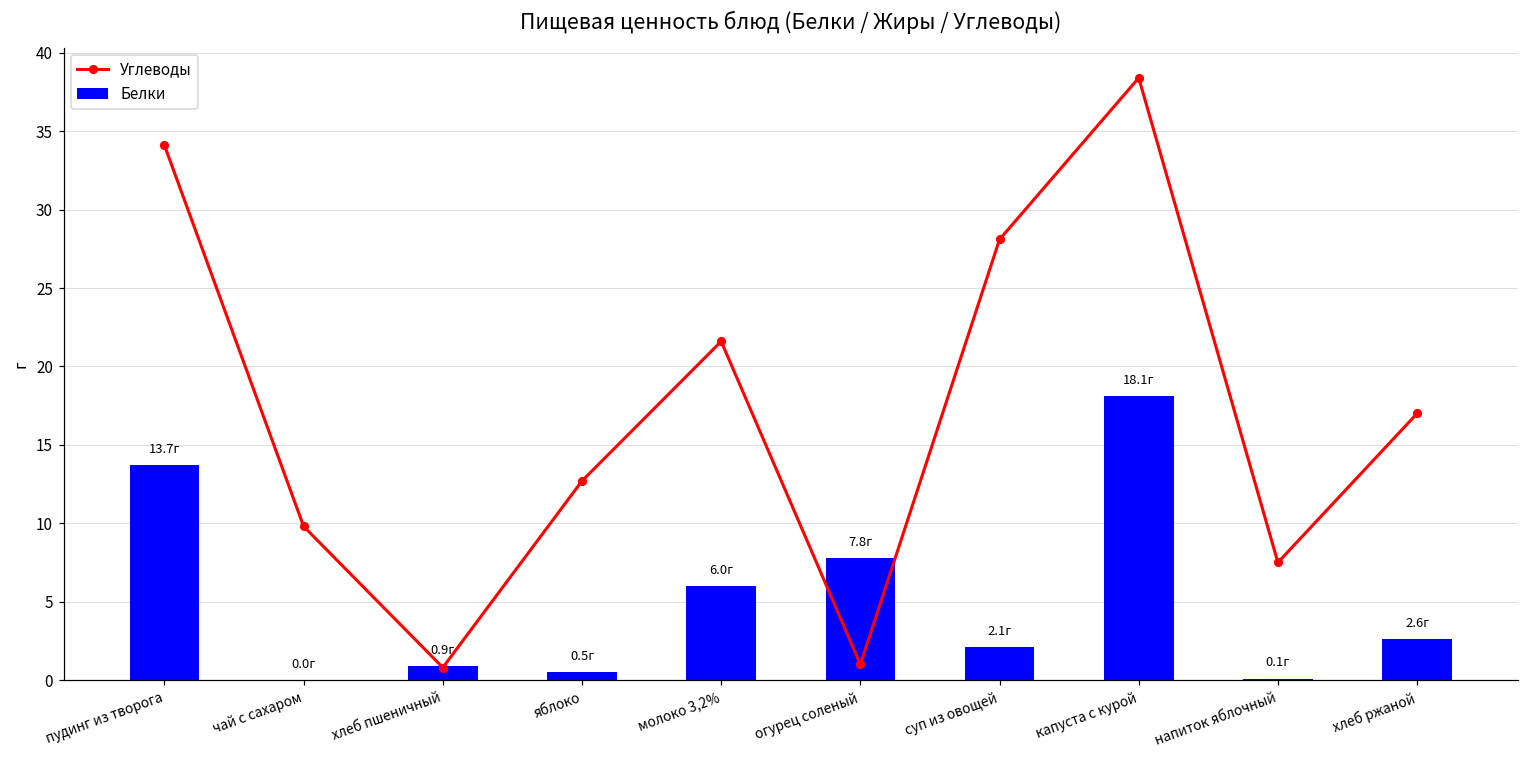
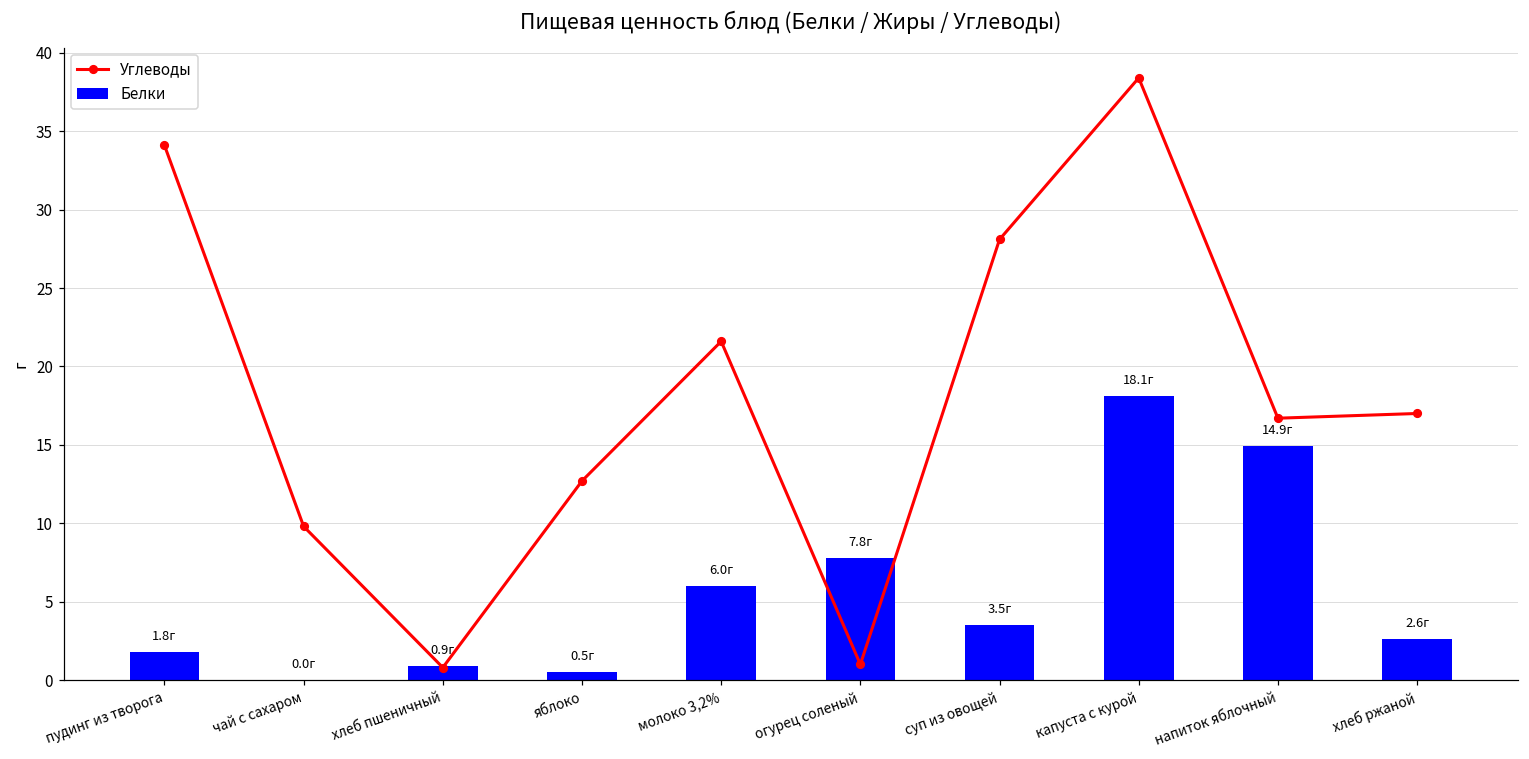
  {
    "Белки": {
-     "пудинг из творога": "13.7г",
+     "пудинг из творога": "1.8г",
      "чай с сахаром": "0.0г",
      "хлеб пшеничный": "0.9г",
      "яблоко": "0.5г",
      "молоко 3,2%": "6.0г",
      "огурец соленый": "7.8г",
-     "суп из овощей": "2.1г",
+     "суп из овощей": "3.5г",
      "капуста с курой": "18.1г",
-     "напиток яблочный": "0.1г",
+     "напиток яблочный": "14.9г",
      "хлеб ржаной": "2.6г"
    },
    "Углеводы": {
      "пудинг из творога": "34.1",
      "чай с сахаром": "9.8",
      "хлеб пшеничный": "0.8",
      "яблоко": "12.7",
      "молоко 3,2%": "21.6",
      "огурец соленый": "1.0",
      "суп из овощей": "28.1",
      "капуста с курой": "38.4",
-     "напиток яблочный": "7.5",
+     "напиток яблочный": "16.7",
      "хлеб ржаной": "17.0"
    }
  }
